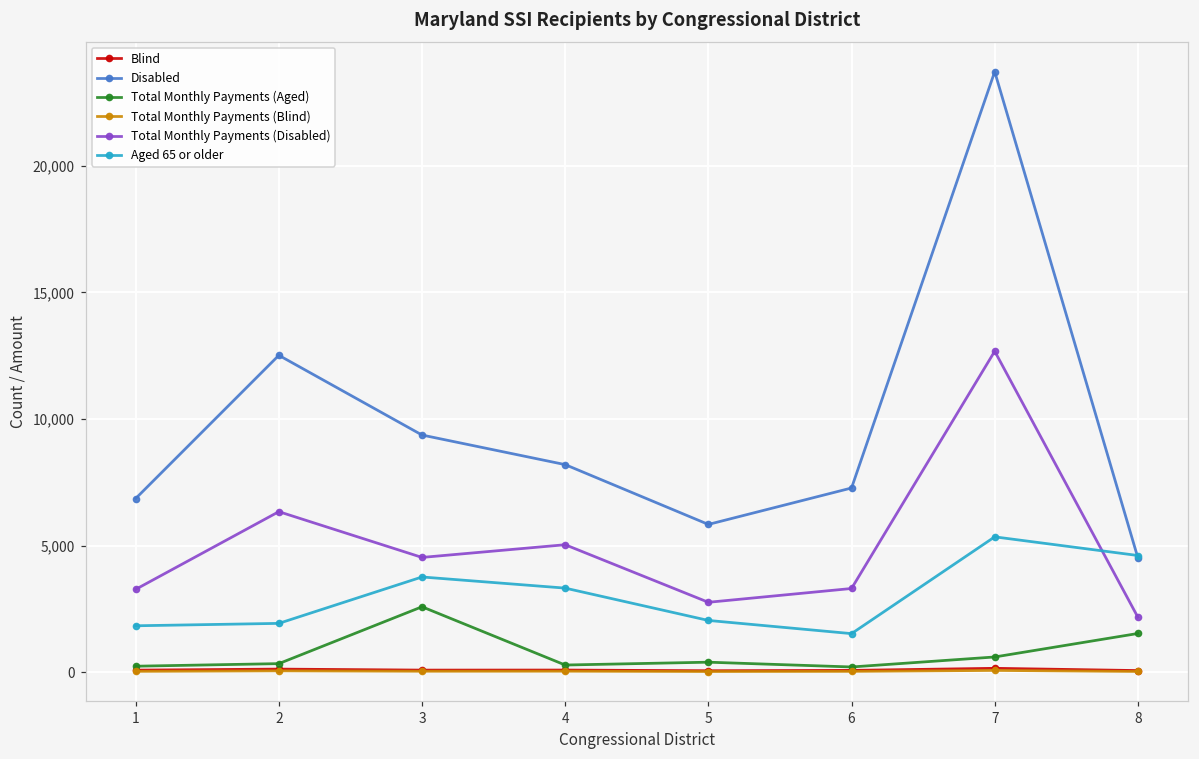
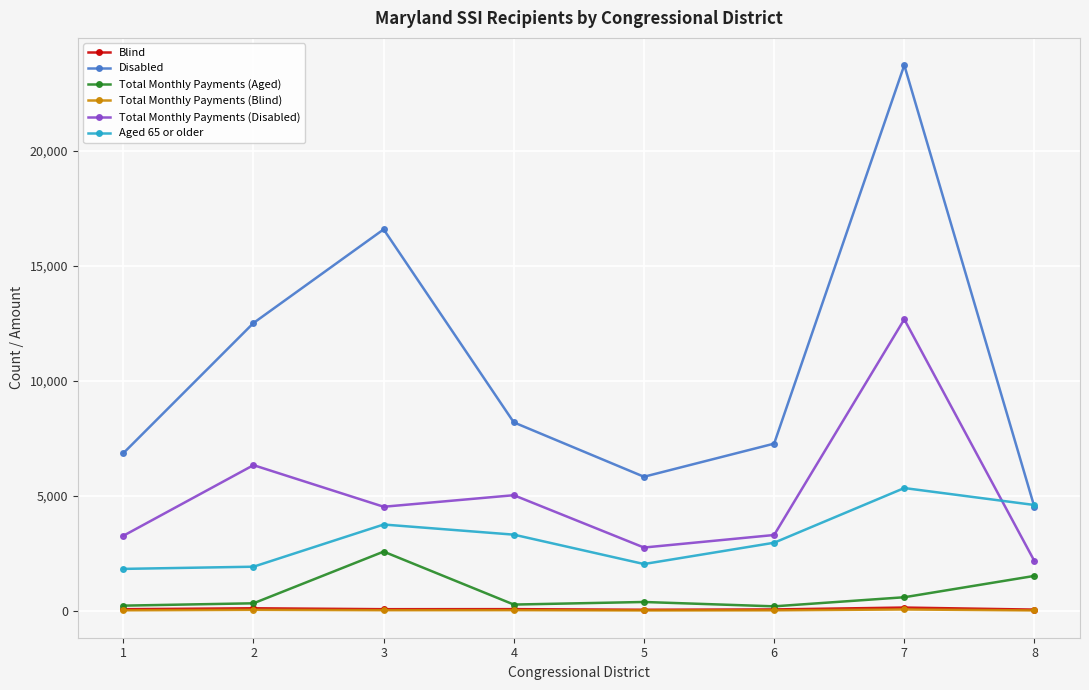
  {
    "Disabled": {
      "1": "6,900",
      "2": "12,500",
-     "3": "9,400",
+     "3": "16,600",
      "4": "8,200",
      "5": "5,800",
      "6": "7,300",
      "7": "23,700"
    },
    "Total Monthly Payments (Aged)": {
      "1": "200",
      "2": "300",
      "3": "2,600",
      "4": "300",
      "5": "400",
      "6": "200",
      "7": "600",
      "8": "1,500"
    },
    "Total Monthly Payments (Disabled)": {
      "1": "3,300",
      "2": "6,300",
      "3": "4,500",
      "4": "5,000",
      "5": "2,800",
      "6": "3,300",
      "7": "12,700",
      "8": "2,200"
    },
    "Aged 65 or older": {
      "1": "1,800",
      "2": "1,900",
      "3": "3,800",
      "4": "3,300",
      "5": "2,000",
-     "6": "1,500",
+     "6": "3,000",
      "7": "5,300"
    }
  }
